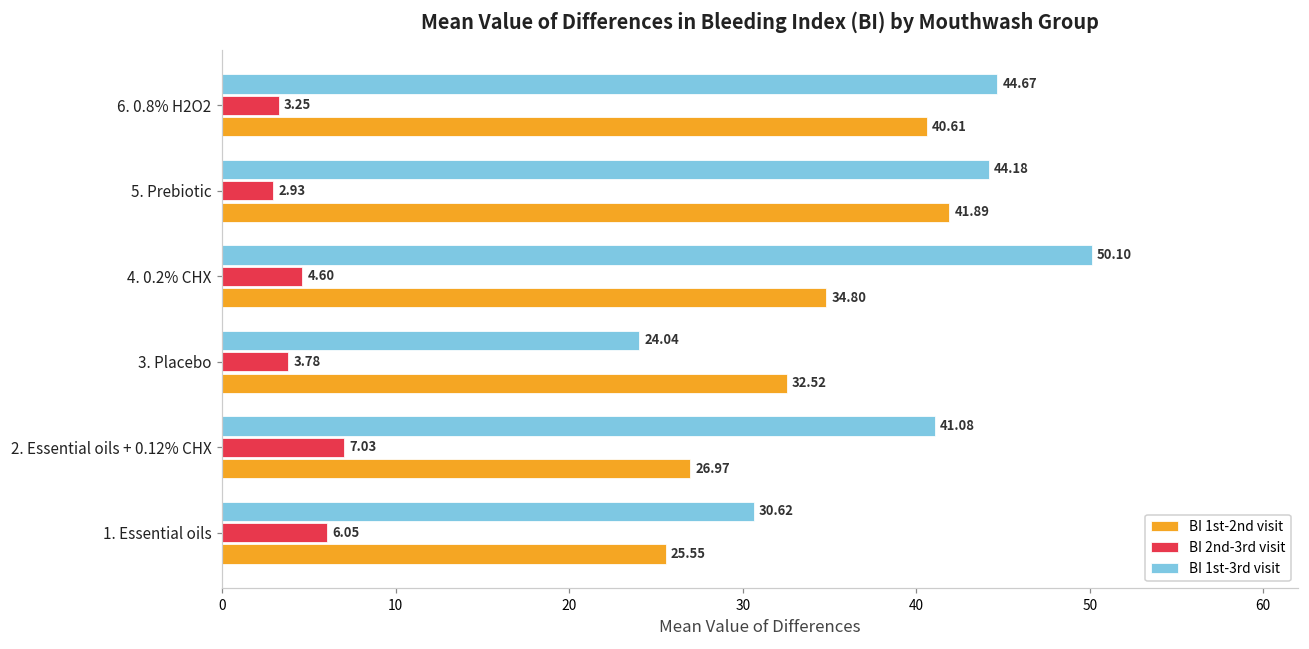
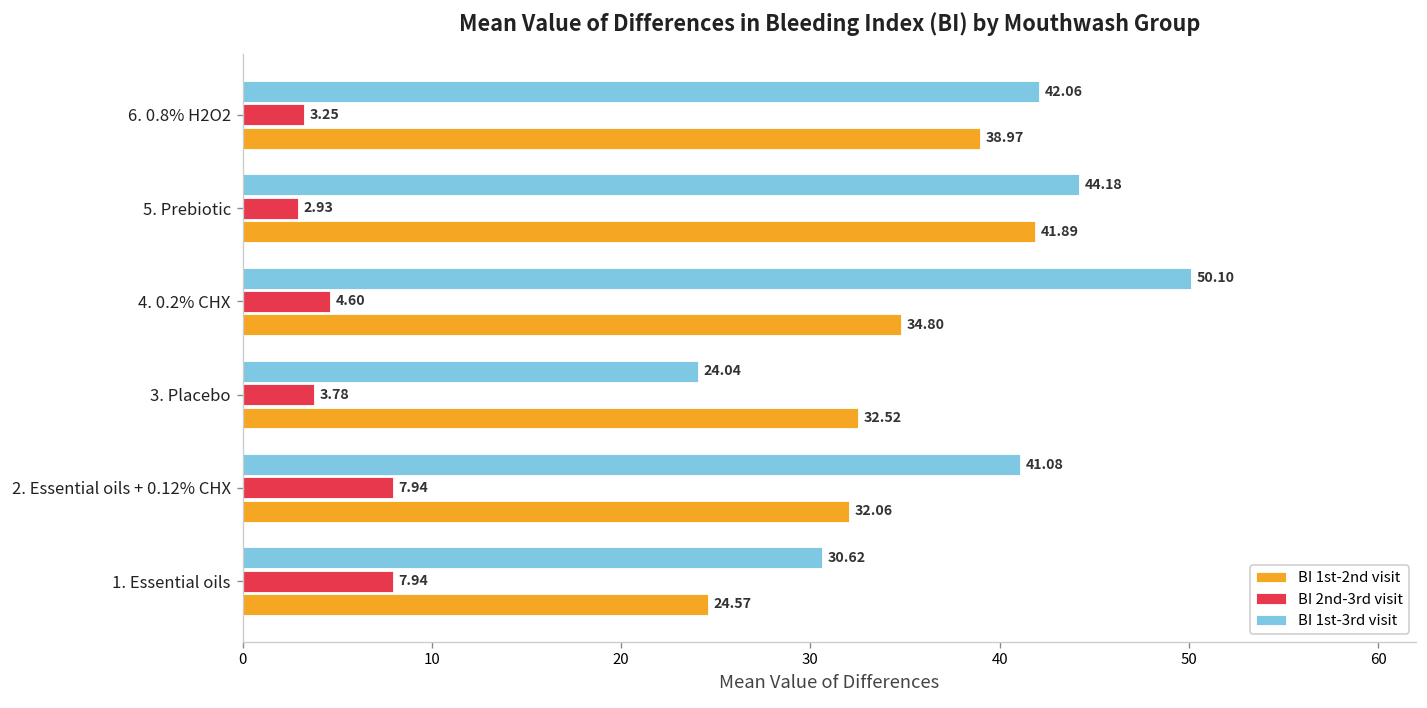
  {
    "BI 1st-2nd visit": {
-     "6. 0.8% H2O2": 40.61,
+     "6. 0.8% H2O2": 38.97,
      "5. Prebiotic": 41.89,
      "4. 0.2% CHX": 34.80,
      "3. Placebo": 32.52,
-     "2. Essential oils + 0.12% CHX": 26.97,
-     "1. Essential oils": 25.55
+     "2. Essential oils + 0.12% CHX": 32.06,
+     "1. Essential oils": 24.57
    },
    "BI 2nd-3rd visit": {
      "6. 0.8% H2O2": 3.25,
      "5. Prebiotic": 2.93,
      "4. 0.2% CHX": 4.60,
      "3. Placebo": 3.78,
-     "2. Essential oils + 0.12% CHX": 7.03,
-     "1. Essential oils": 6.05
+     "2. Essential oils + 0.12% CHX": 7.94,
+     "1. Essential oils": 7.94
    },
    "BI 1st-3rd visit": {
-     "6. 0.8% H2O2": 44.67,
+     "6. 0.8% H2O2": 42.06,
      "5. Prebiotic": 44.18,
      "4. 0.2% CHX": 50.10,
      "3. Placebo": 24.04,
      "2. Essential oils + 0.12% CHX": 41.08,
      "1. Essential oils": 30.62
    }
  }
